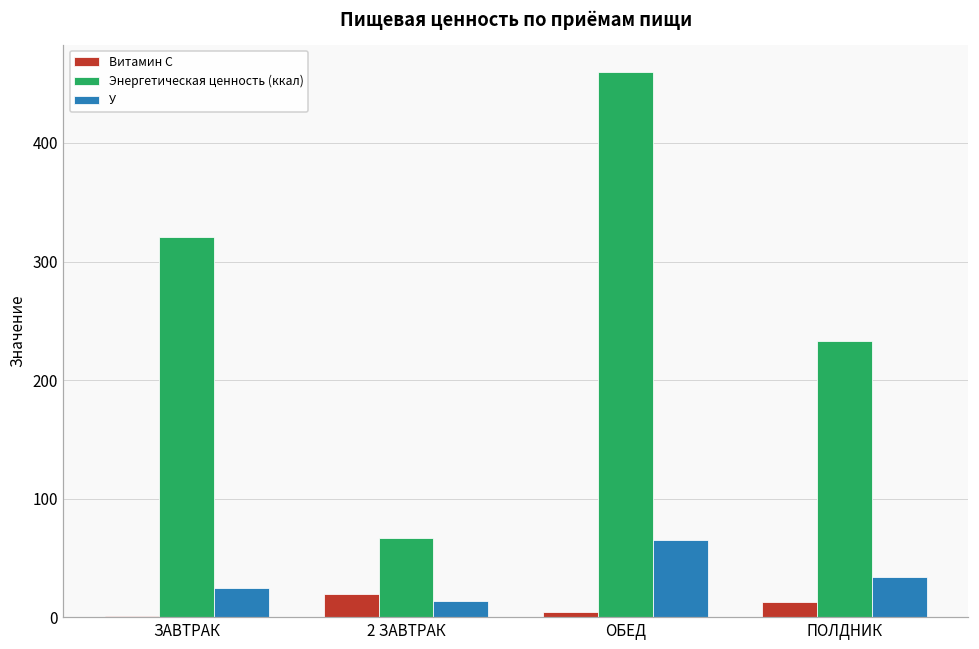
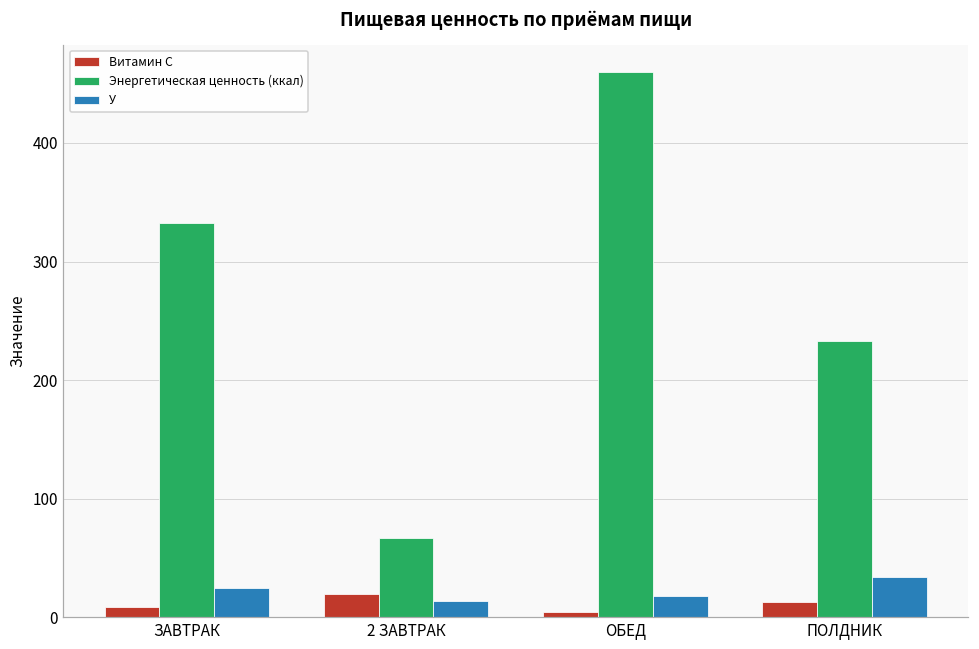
  {
    "Витамин С": {
-     "ЗАВТРАК": 1,
+     "ЗАВТРАК": 9,
      "2 ЗАВТРАК": 20,
      "ОБЕД": 4,
      "ПОЛДНИК": 13
    },
    "Энергетическая ценность (ккал)": {
-     "ЗАВТРАК": 321,
+     "ЗАВТРАК": 333,
      "2 ЗАВТРАК": 67,
      "ОБЕД": 460,
      "ПОЛДНИК": 233
    },
    "У": {
      "ЗАВТРАК": 24,
      "2 ЗАВТРАК": 14,
-     "ОБЕД": 66,
+     "ОБЕД": 18,
      "ПОЛДНИК": 34
    }
  }
